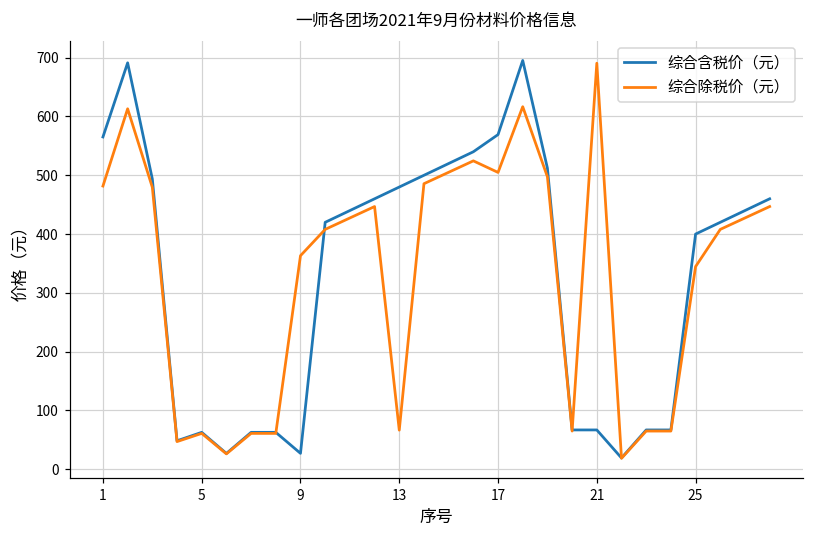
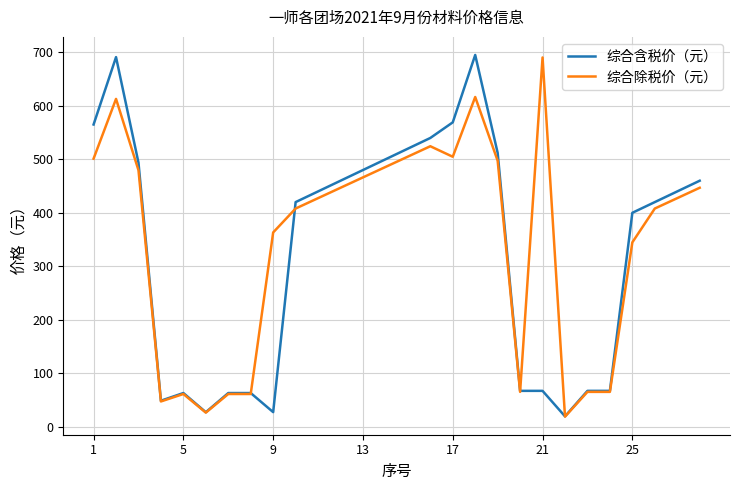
  {
    "综合含税价（元）": {
      "1": 570,
      "9": 30,
      "13": 480,
      "17": 570,
      "21": 70,
      "25": 400
    },
    "综合除税价（元）": {
-     "1": 480,
+     "1": 500,
      "9": 360,
-     "13": 70,
+     "13": 470,
      "17": 500,
      "21": 690,
      "25": 340
    }
  }
